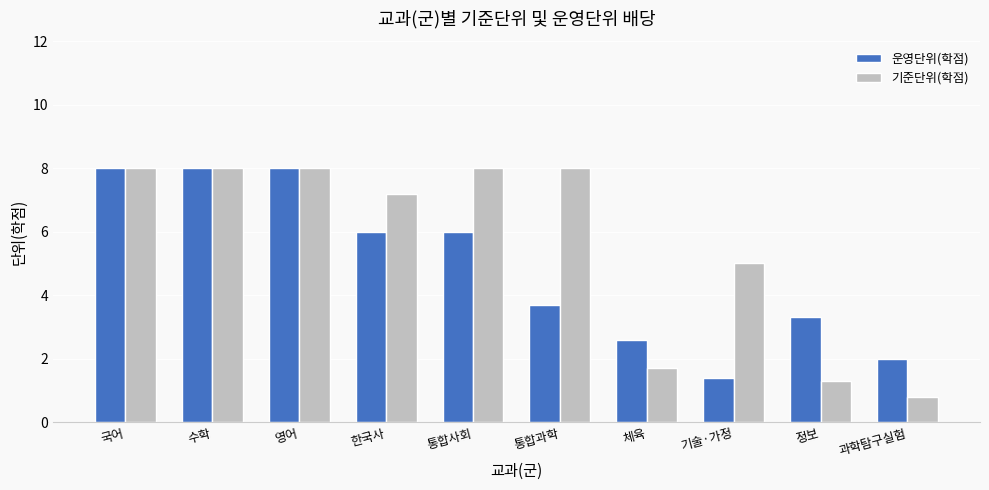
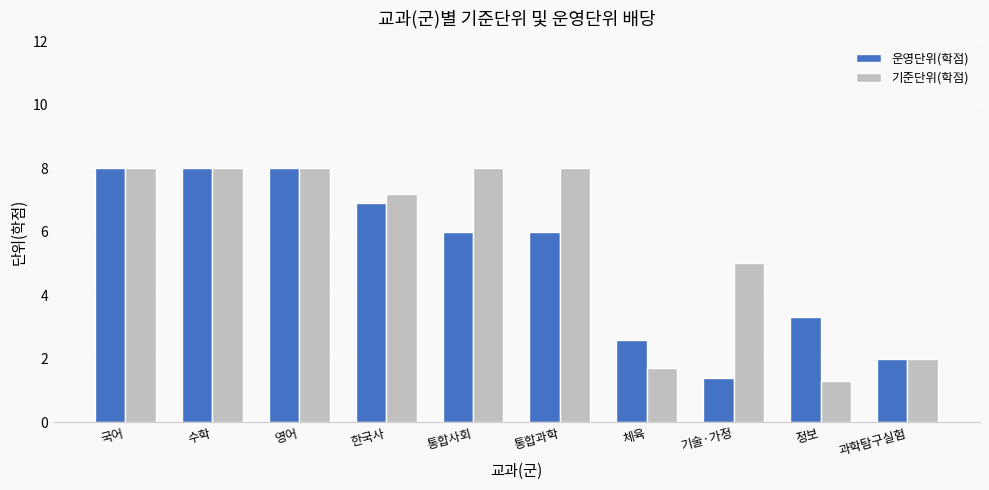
  {
    "운영단위(학점)": {
      "국어": 8.0,
      "수학": 8.0,
      "영어": 8.0,
-     "한국사": 6.0,
+     "한국사": 6.9,
      "통합사회": 6.0,
-     "통합과학": 3.7,
+     "통합과학": 6.0,
      "체육": 2.6,
      "기술·가정": 1.4,
      "정보": 3.3,
      "과학탐구실험": 2.0
    },
    "기준단위(학점)": {
      "국어": 8.0,
      "수학": 8.0,
      "영어": 8.0,
      "한국사": 7.2,
      "통합사회": 8.0,
      "통합과학": 8.0,
      "체육": 1.7,
      "기술·가정": 5.0,
      "정보": 1.3,
-     "과학탐구실험": 0.8
+     "과학탐구실험": 2.0
    }
  }
